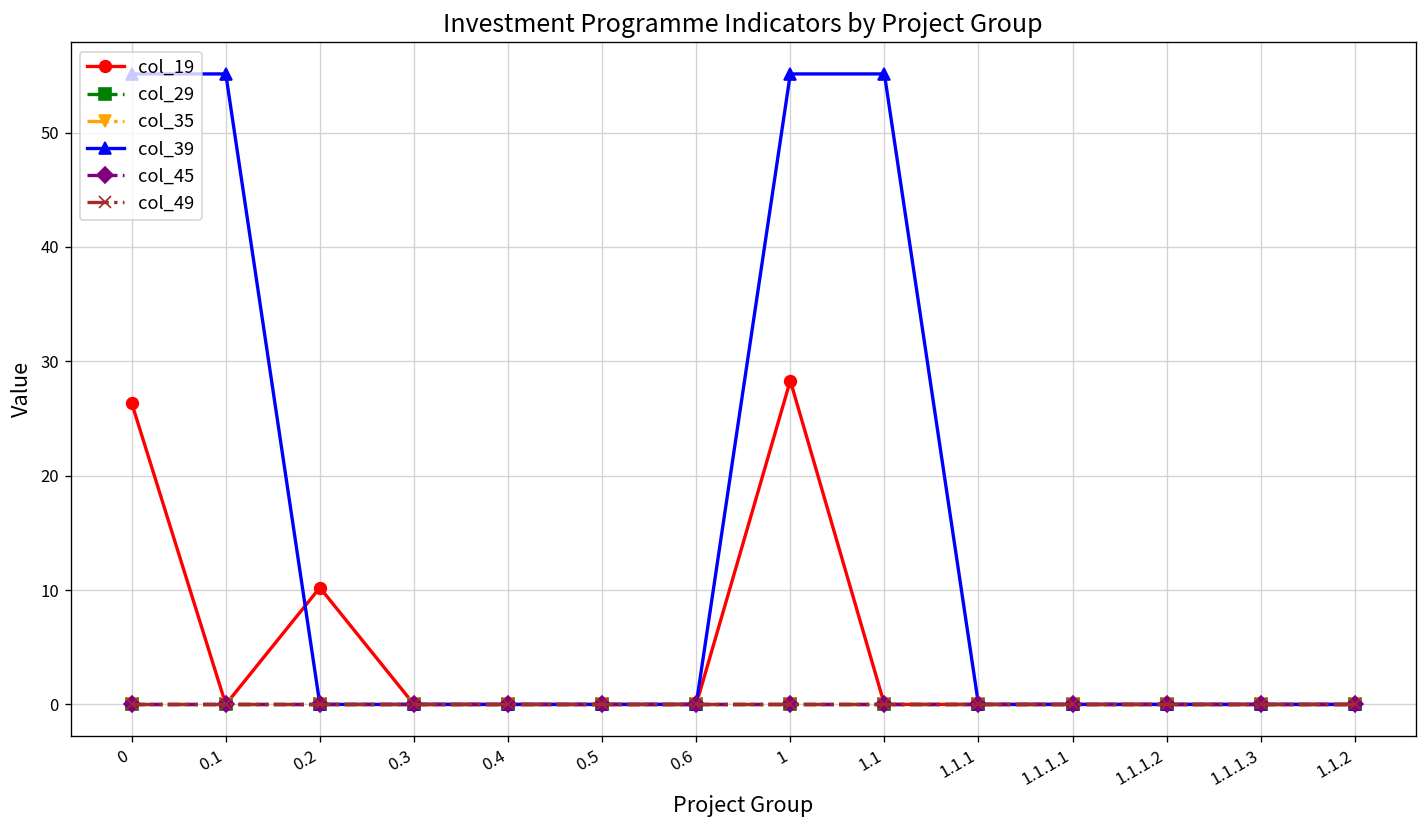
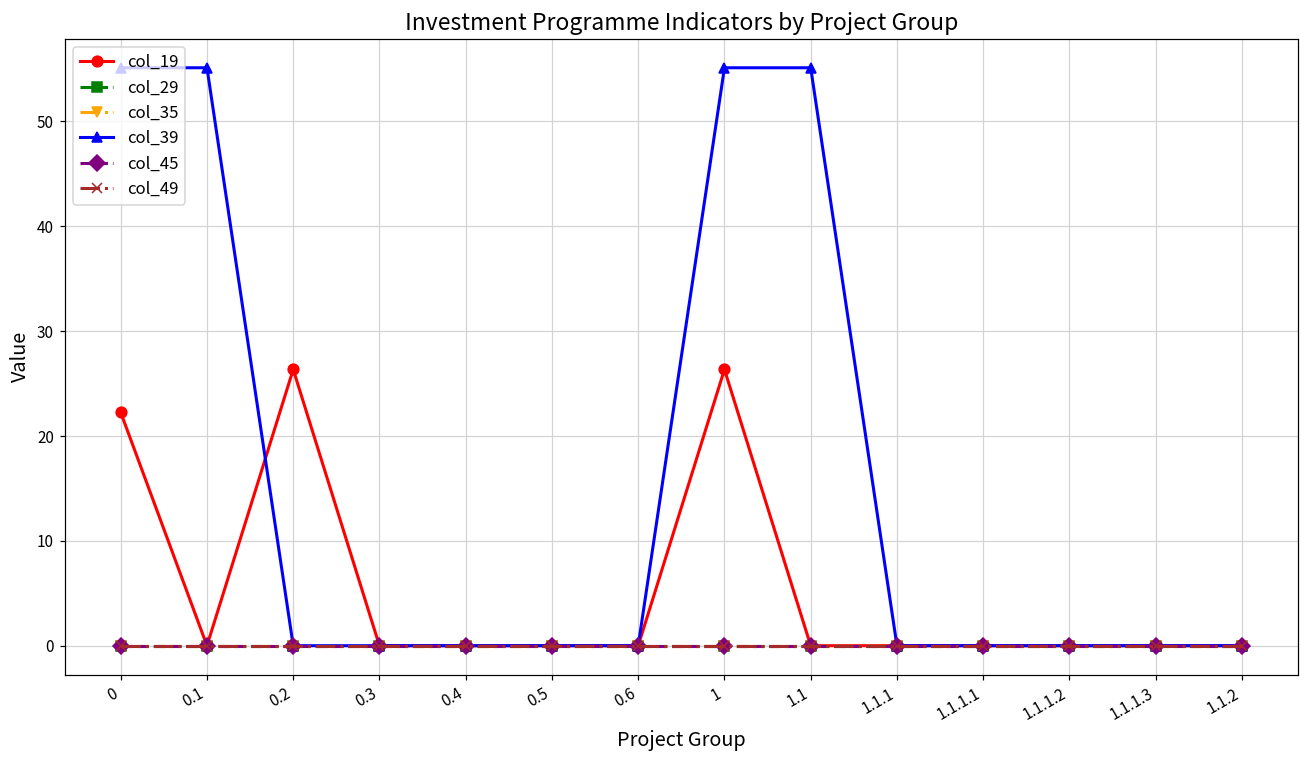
  {
    "col_19": {
-     "0": 26,
-     "0.2": 10,
-     "1": 28
+     "0": 22,
+     "0.2": 26,
+     "1": 26
    },
    "col_49": {
      "0": 0,
      "1": 0
    },
    "col_39": {
      "0.1": 55,
      "1": 55,
      "1.1": 55
    }
  }
